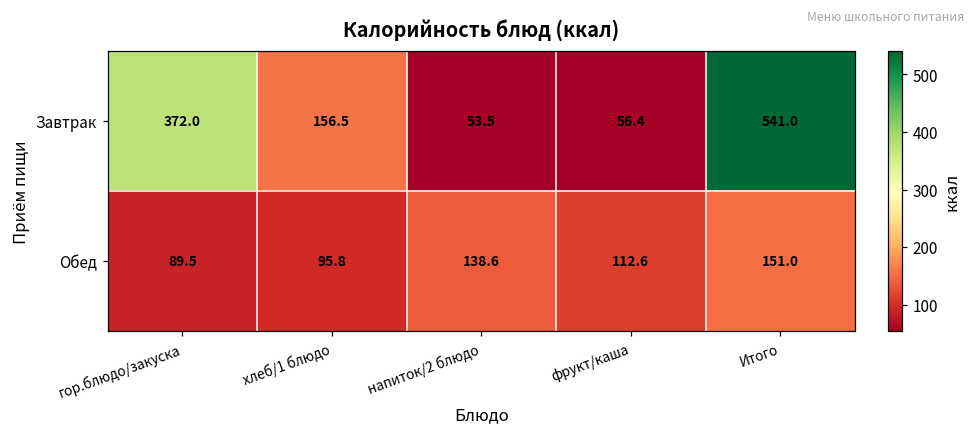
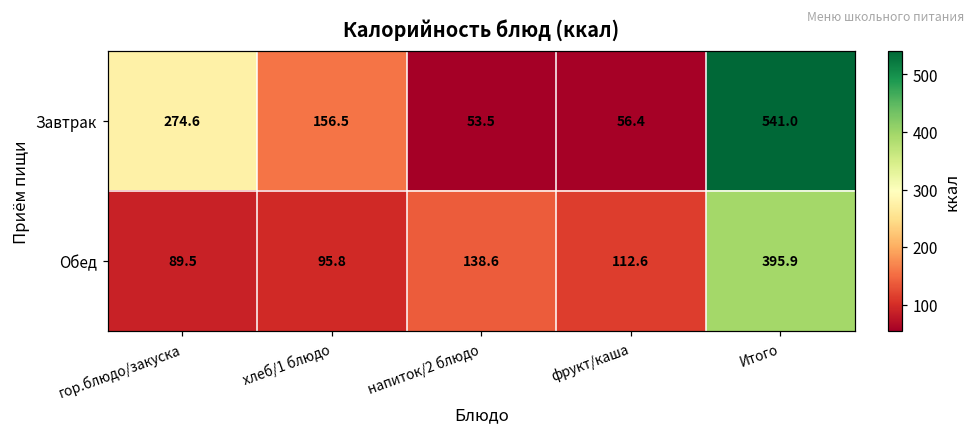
  {
    "Завтрак": {
-     "гор.блюдо/закуска": 372.0,
+     "гор.блюдо/закуска": 274.6,
      "хлеб/1 блюдо": 156.5,
      "напиток/2 блюдо": 53.5,
      "фрукт/каша": 56.4,
      "Итого": 541.0
    },
    "Обед": {
      "гор.блюдо/закуска": 89.5,
      "хлеб/1 блюдо": 95.8,
      "напиток/2 блюдо": 138.6,
      "фрукт/каша": 112.6,
-     "Итого": 151.0
+     "Итого": 395.9
    }
  }
